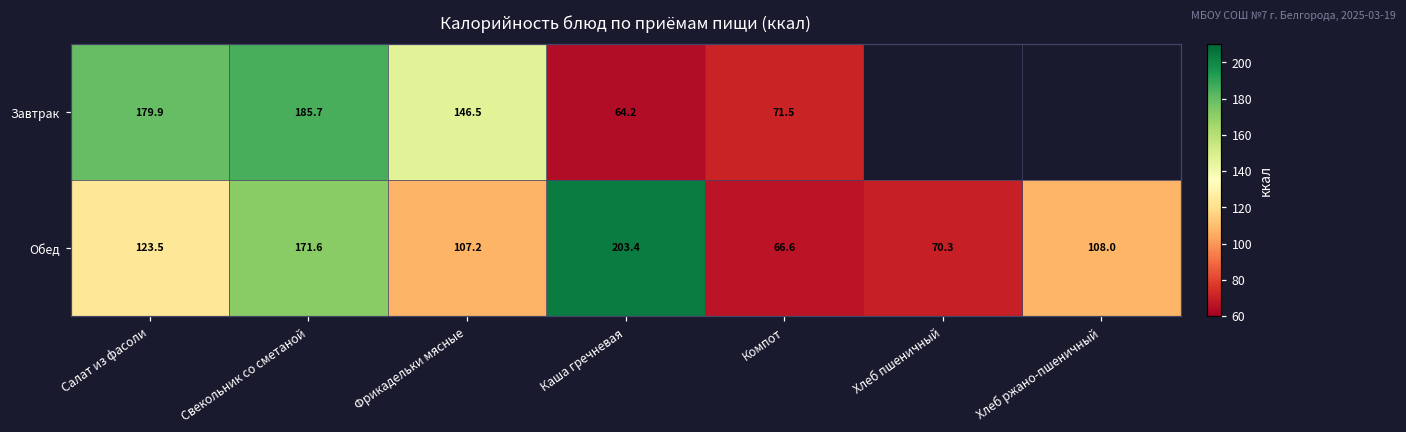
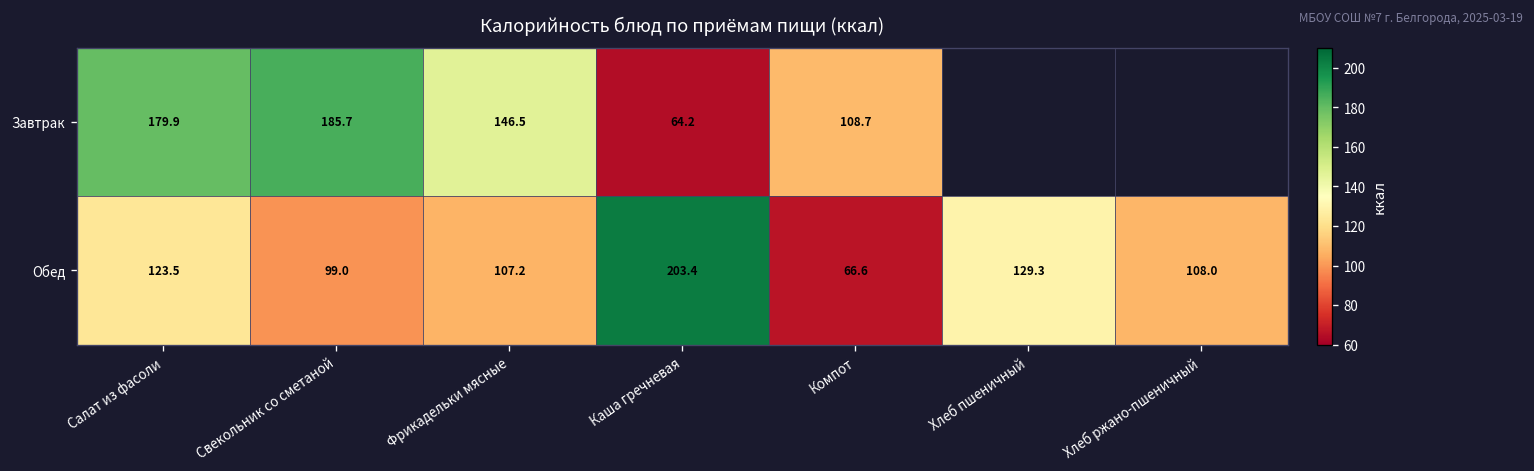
  {
    "Завтрак": {
      "Салат из фасоли": 179.9,
      "Свекольник со сметаной": 185.7,
      "Фрикадельки мясные": 146.5,
      "Каша гречневая": 64.2,
-     "Компот": 71.5
+     "Компот": 108.7
    },
    "Обед": {
      "Салат из фасоли": 123.5,
-     "Свекольник со сметаной": 171.6,
+     "Свекольник со сметаной": 99.0,
      "Фрикадельки мясные": 107.2,
      "Каша гречневая": 203.4,
      "Компот": 66.6,
-     "Хлеб пшеничный": 70.3,
+     "Хлеб пшеничный": 129.3,
      "Хлеб ржано-пшеничный": 108.0
    }
  }
